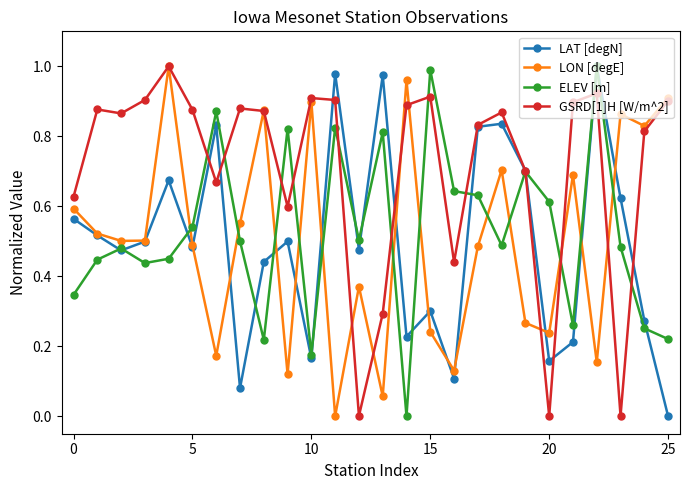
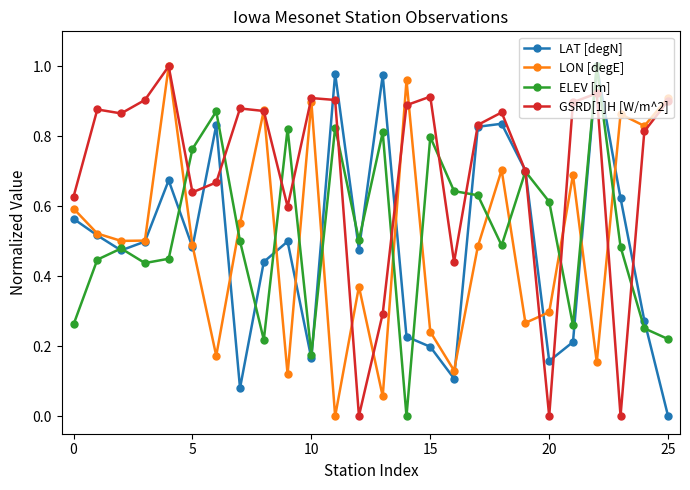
  {
    "LAT [degN]": {
      "0": 0.56,
      "10": 0.17,
-     "15": 0.30,
+     "15": 0.20,
      "20": 0.16,
      "25": 0.00
    },
    "LON [degE]": {
      "0": 0.59,
      "10": 0.90,
      "15": 0.24,
-     "20": 0.24
+     "20": 0.30
    },
    "ELEV [m]": {
-     "0": 0.35,
-     "5": 0.54,
+     "0": 0.26,
+     "5": 0.76,
      "10": 0.18,
-     "15": 0.99,
+     "15": 0.80,
      "20": 0.61,
      "25": 0.22
    },
    "GSRD[1]H [W/m^2]": {
      "0": 0.63,
-     "5": 0.88,
+     "5": 0.64,
      "10": 0.91,
      "15": 0.91,
      "20": 0.00
    }
  }
